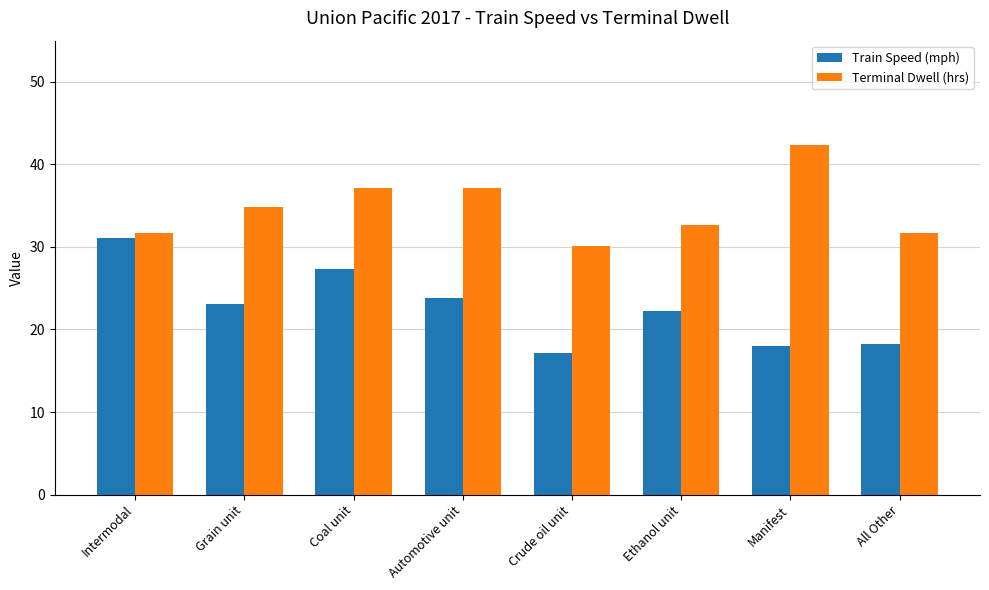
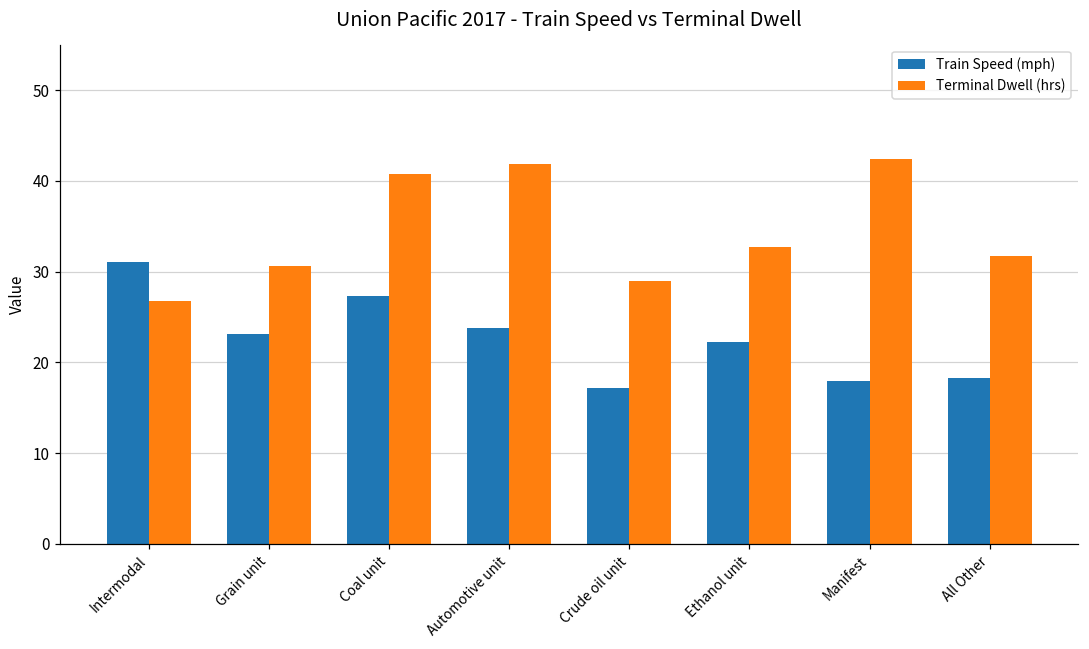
  {
    "Train Speed (mph)": {
      "Intermodal": 31,
      "Grain unit": 23,
      "Coal unit": 27,
      "Automotive unit": 24,
      "Crude oil unit": 17,
      "Ethanol unit": 22,
      "Manifest": 18,
      "All Other": 18
    },
    "Terminal Dwell (hrs)": {
-     "Intermodal": 32,
-     "Grain unit": 35,
-     "Coal unit": 37,
-     "Automotive unit": 37,
-     "Crude oil unit": 30,
+     "Intermodal": 27,
+     "Grain unit": 31,
+     "Coal unit": 41,
+     "Automotive unit": 42,
+     "Crude oil unit": 29,
      "Ethanol unit": 33,
      "Manifest": 42,
      "All Other": 32
    }
  }
